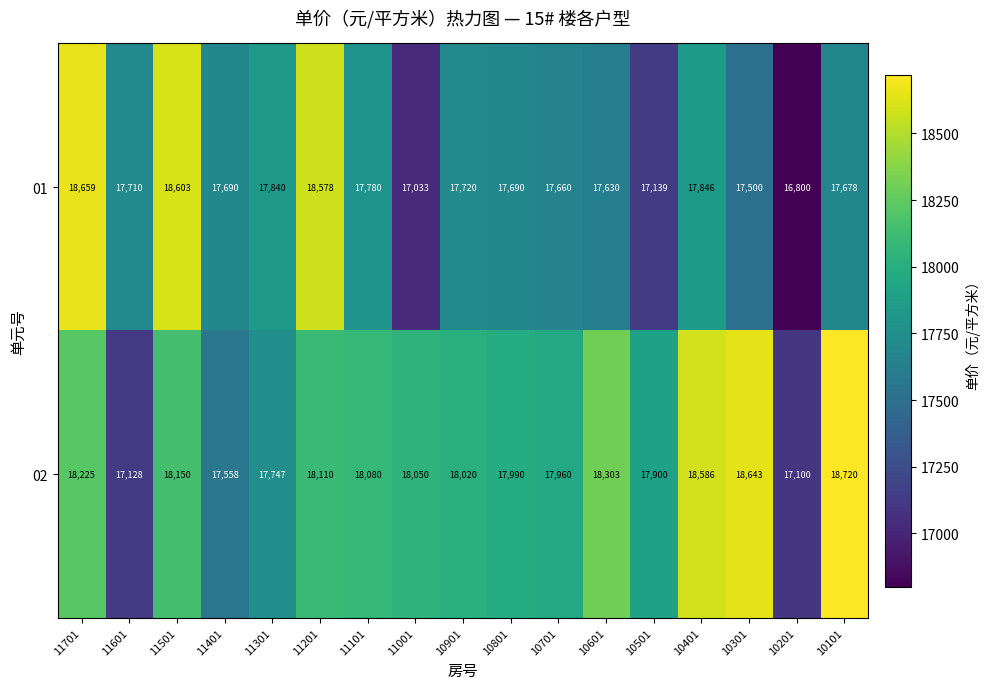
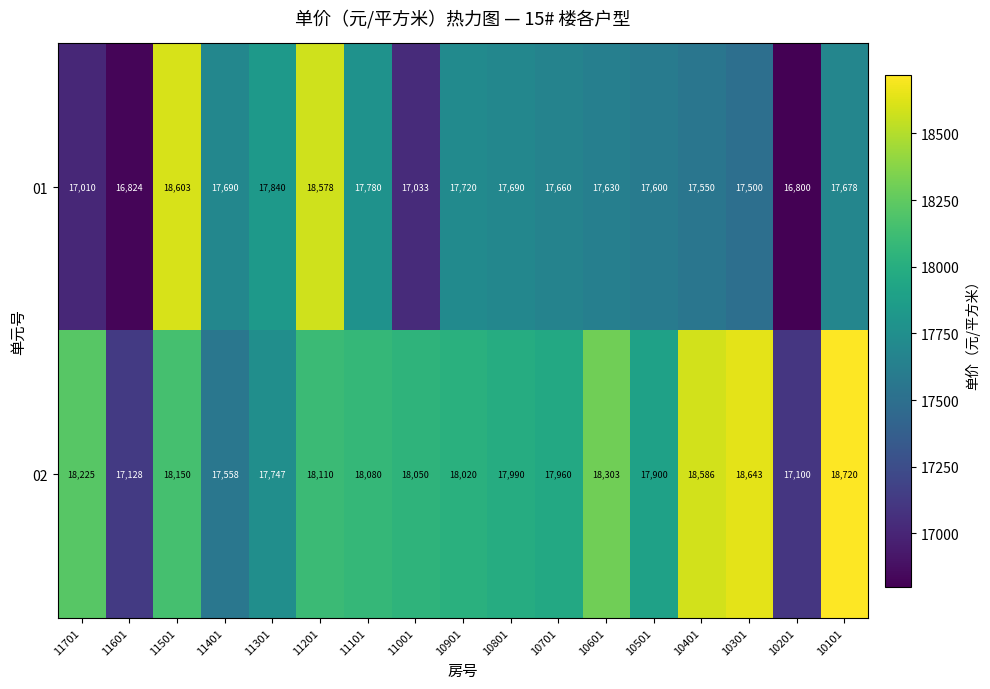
  {
    "01": {
-     "11701": "18,659",
-     "11601": "17,710",
+     "11701": "17,010",
+     "11601": "16,824",
      "11501": "18,603",
      "11401": "17,690",
      "11301": "17,840",
      "11201": "18,578",
      "11101": "17,780",
      "11001": "17,033",
      "10901": "17,720",
      "10801": "17,690",
      "10701": "17,660",
      "10601": "17,630",
-     "10501": "17,139",
-     "10401": "17,846",
+     "10501": "17,600",
+     "10401": "17,550",
      "10301": "17,500",
      "10201": "16,800",
      "10101": "17,678"
    },
    "02": {
      "11701": "18,225",
      "11601": "17,128",
      "11501": "18,150",
      "11401": "17,558",
      "11301": "17,747",
      "11201": "18,110",
      "11101": "18,080",
      "11001": "18,050",
      "10901": "18,020",
      "10801": "17,990",
      "10701": "17,960",
      "10601": "18,303",
      "10501": "17,900",
      "10401": "18,586",
      "10301": "18,643",
      "10201": "17,100",
      "10101": "18,720"
    }
  }
